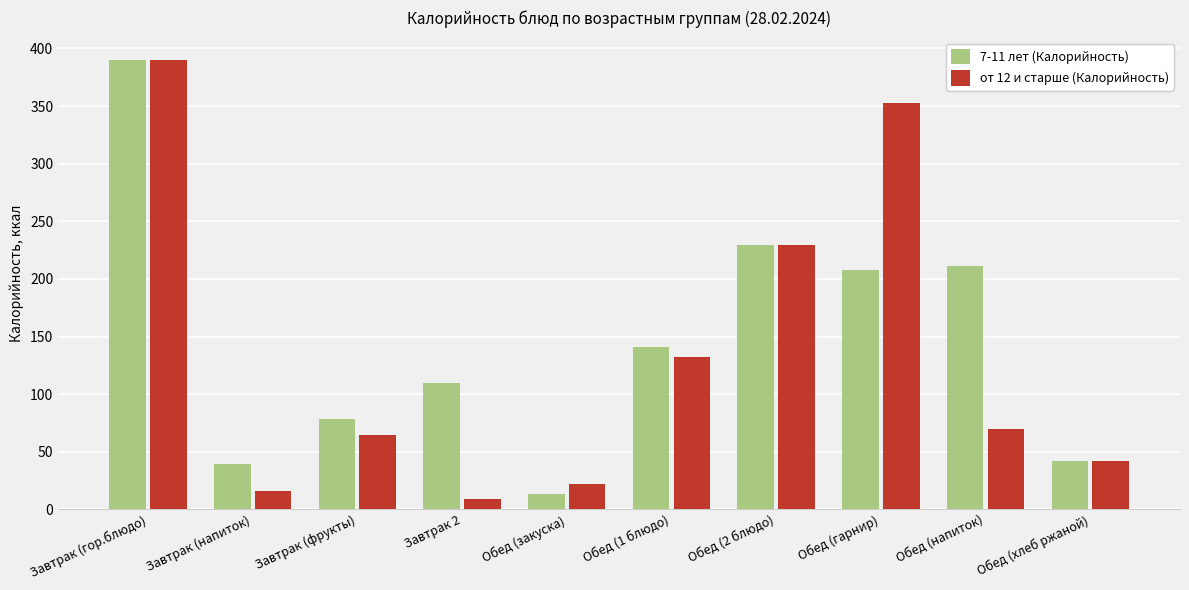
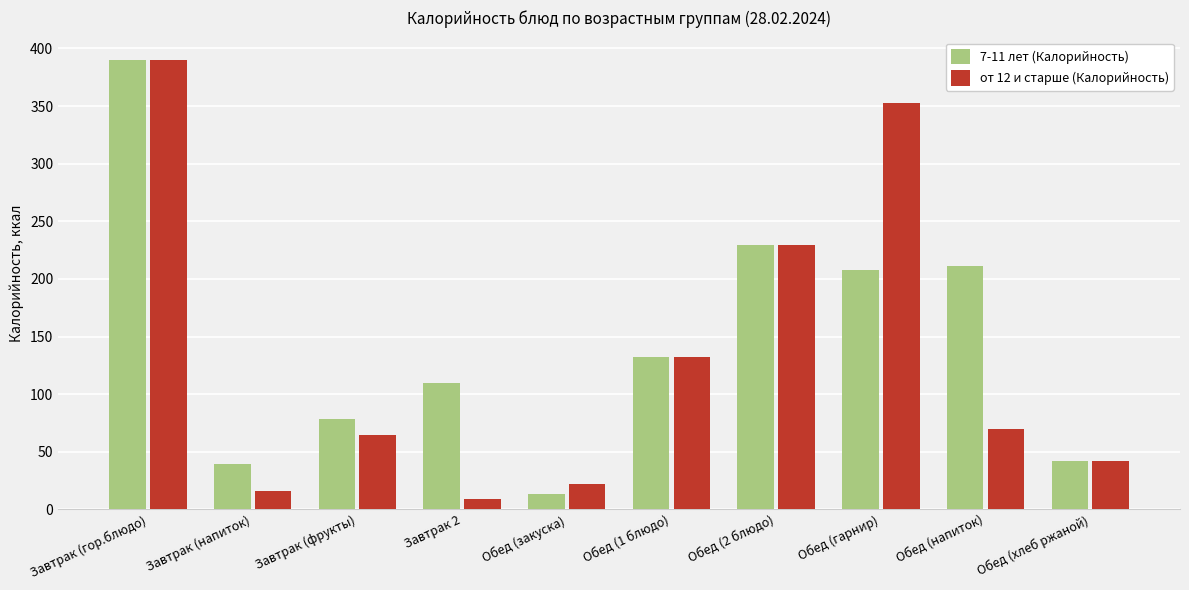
  {
    "7-11 лет (Калорийность)": {
      "Завтрак (гор.блюдо)": 390,
      "Завтрак (напиток)": 40,
      "Завтрак (фрукты)": 79,
      "Завтрак 2": 110,
      "Обед (закуска)": 13,
-     "Обед (1 блюдо)": 141,
+     "Обед (1 блюдо)": 132,
      "Обед (2 блюдо)": 230,
      "Обед (гарнир)": 208,
      "Обед (напиток)": 212,
      "Обед (хлеб ржаной)": 42
    },
    "от 12 и старше (Калорийность)": {
      "Завтрак (гор.блюдо)": 390,
      "Завтрак (напиток)": 16,
      "Завтрак (фрукты)": 64,
      "Завтрак 2": 9,
      "Обед (закуска)": 22,
      "Обед (1 блюдо)": 132,
      "Обед (2 блюдо)": 230,
      "Обед (гарнир)": 353,
      "Обед (напиток)": 70,
      "Обед (хлеб ржаной)": 42
    }
  }
